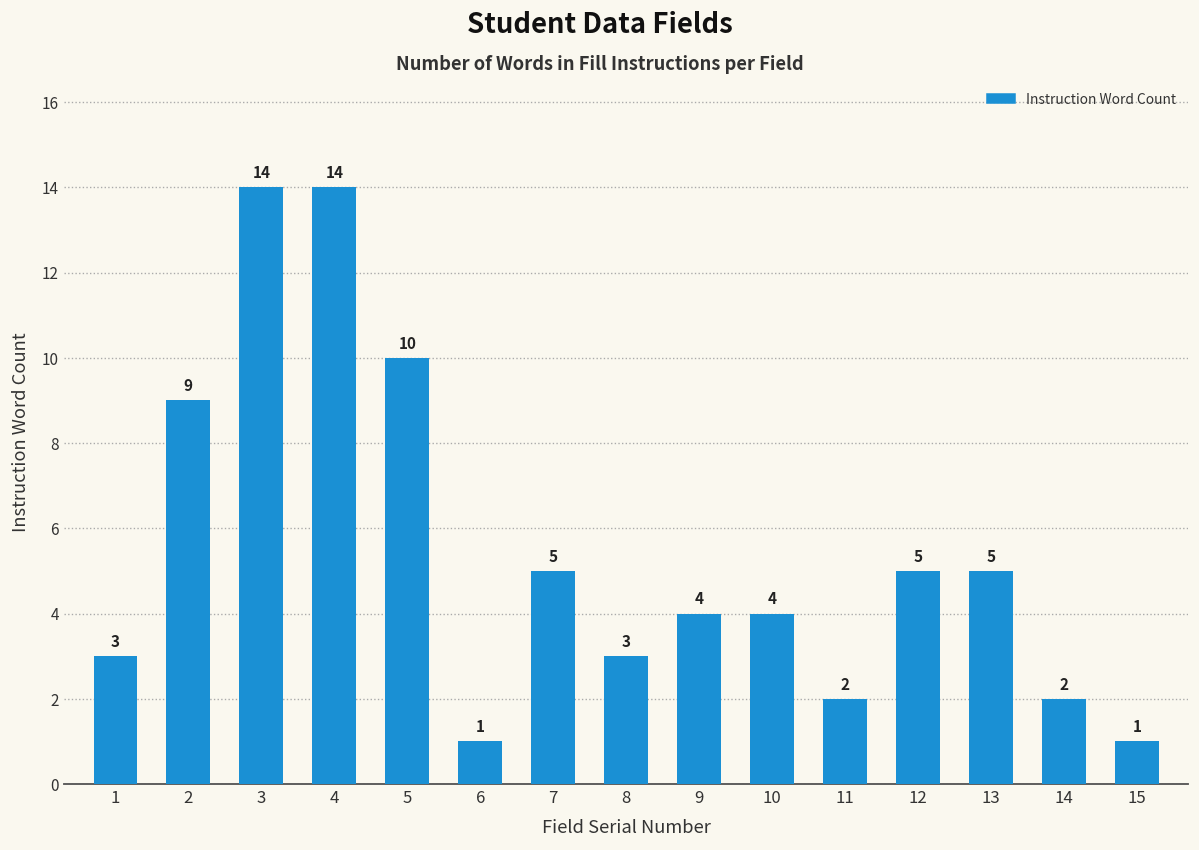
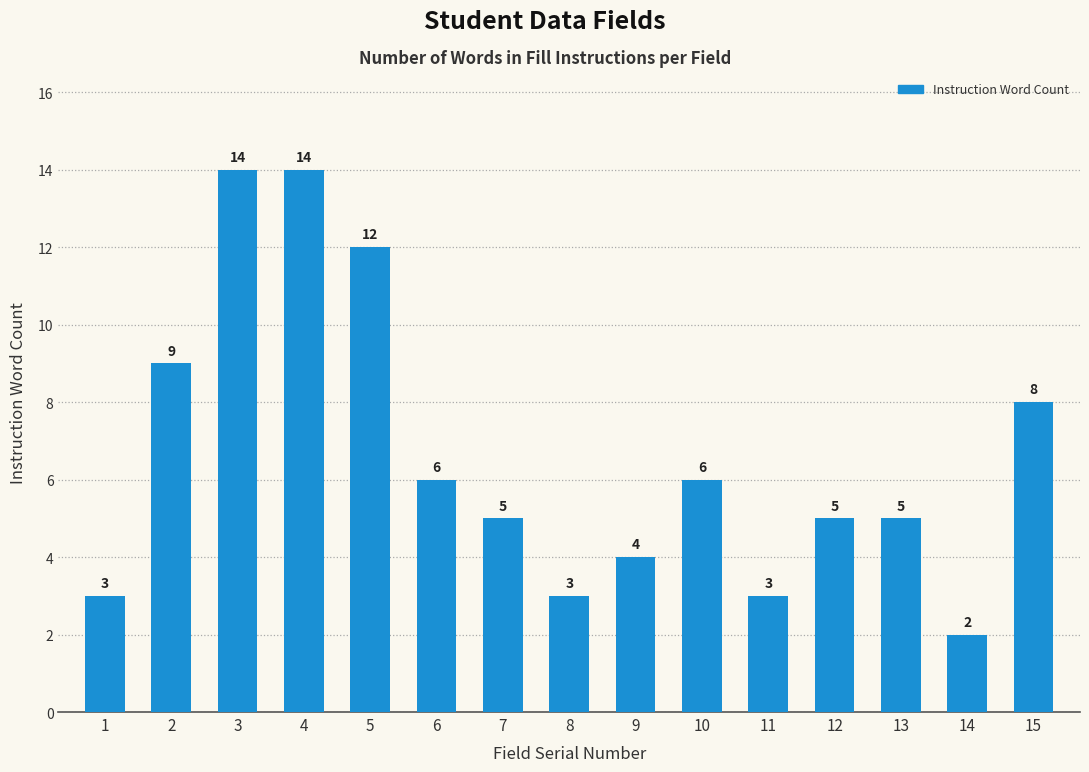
  {
    "1": 3,
    "2": 9,
    "3": 14,
    "4": 14,
-   "5": 10,
-   "6": 1,
+   "5": 12,
+   "6": 6,
    "7": 5,
    "8": 3,
    "9": 4,
-   "10": 4,
-   "11": 2,
+   "10": 6,
+   "11": 3,
    "12": 5,
    "13": 5,
    "14": 2,
-   "15": 1
+   "15": 8
  }
